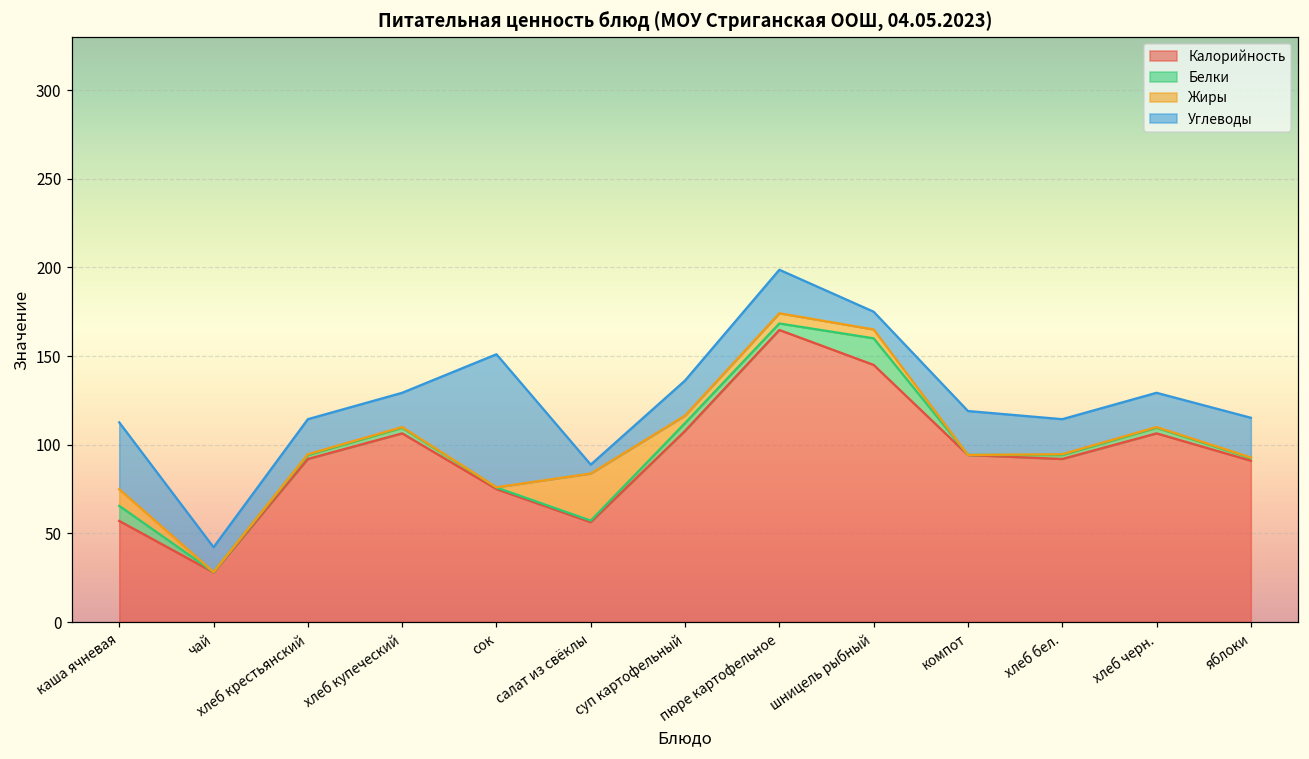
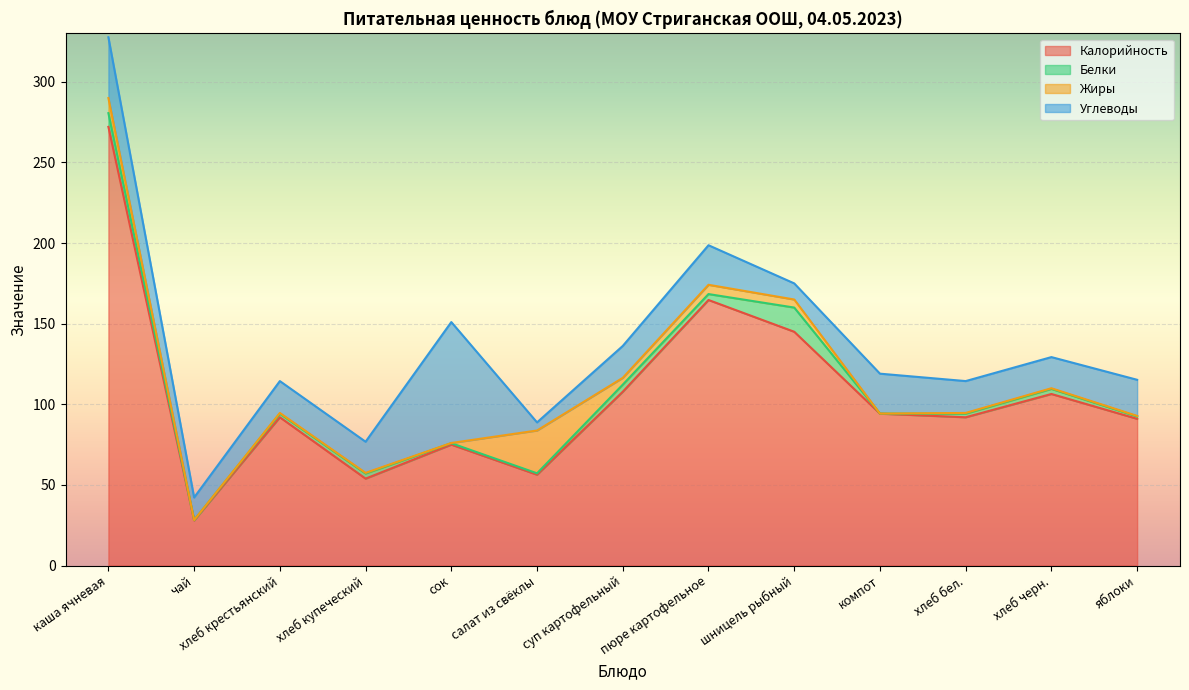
  {
    "Калорийность": {
-     "каша ячневая": 57,
+     "каша ячневая": 272,
      "хлеб крестьянский": 92,
-     "хлеб купеческий": 106,
+     "хлеб купеческий": 54,
      "суп картофельный": 108,
      "пюре картофельное": 165,
      "шницель рыбный": 145,
      "хлеб бел.": 92,
      "хлеб черн.": 106
    },
    "Белки": {
      "каша ячневая": 9,
      "суп картофельный": 4,
      "пюре картофельное": 4,
      "шницель рыбный": 15
    },
    "Жиры": {
      "каша ячневая": 9,
      "салат из свёклы": 27,
      "суп картофельный": 4,
      "пюре картофельное": 6,
      "шницель рыбный": 5
    },
    "Углеводы": {
      "каша ячневая": 38,
      "чай": 14,
      "хлеб крестьянский": 20,
      "хлеб купеческий": 19,
      "сок": 75,
      "салат из свёклы": 5,
      "суп картофельный": 20,
      "пюре картофельное": 25,
      "шницель рыбный": 10,
      "компот": 25,
      "хлеб бел.": 20,
      "хлеб черн.": 19,
      "яблоки": 22
    }
  }
